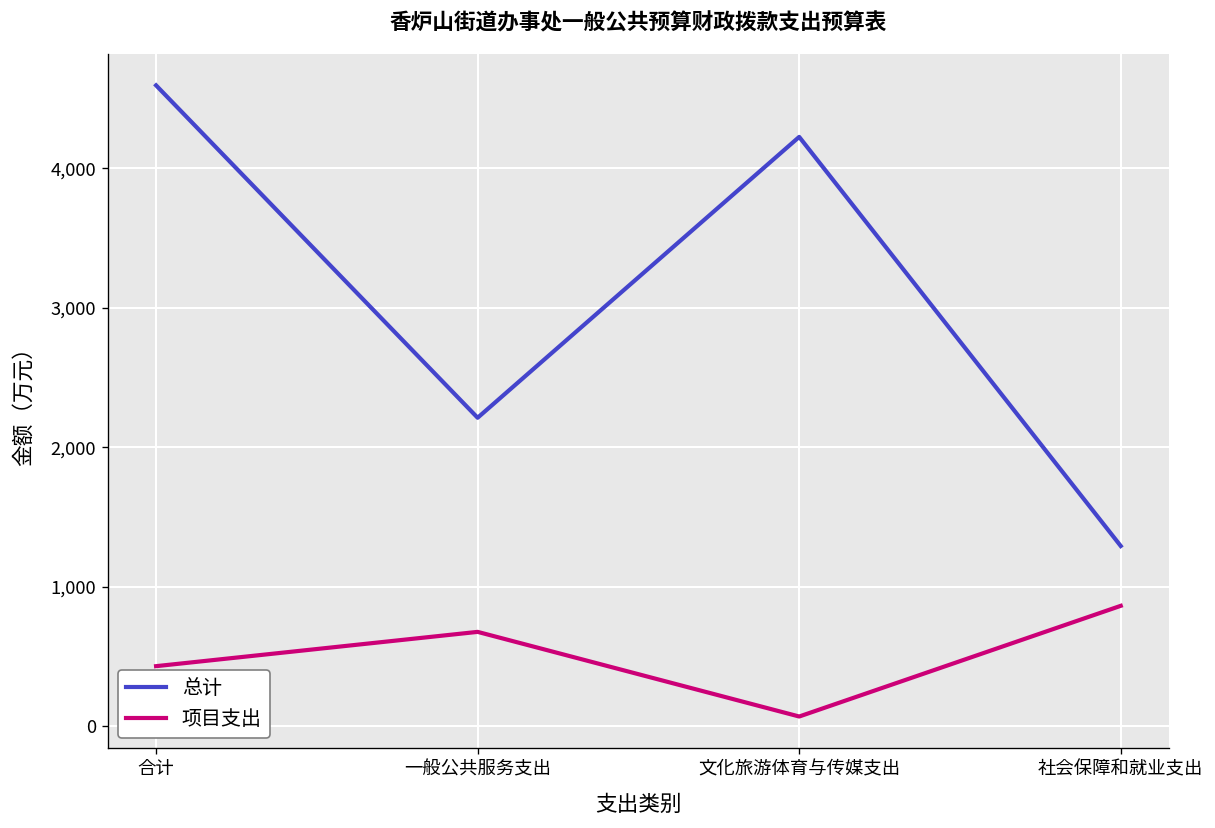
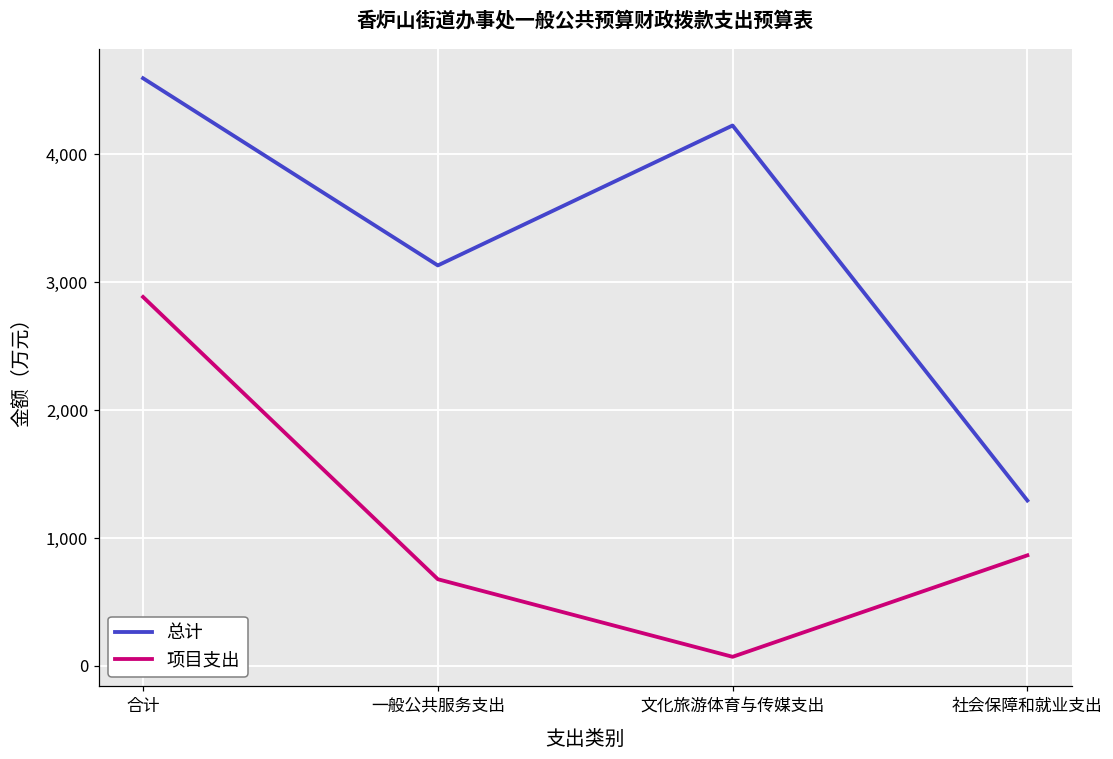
  {
    "总计": {
      "合计": "4,590",
-     "一般公共服务支出": "2,210",
+     "一般公共服务支出": "3,130",
      "文化旅游体育与传媒支出": "4,230",
      "社会保障和就业支出": "1,290"
    },
    "项目支出": {
-     "合计": "430",
+     "合计": "2,880",
      "一般公共服务支出": "680",
      "文化旅游体育与传媒支出": "70",
      "社会保障和就业支出": "860"
    }
  }
